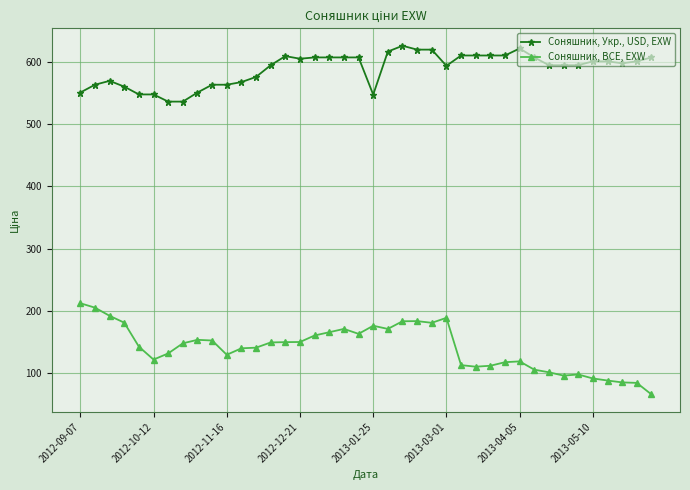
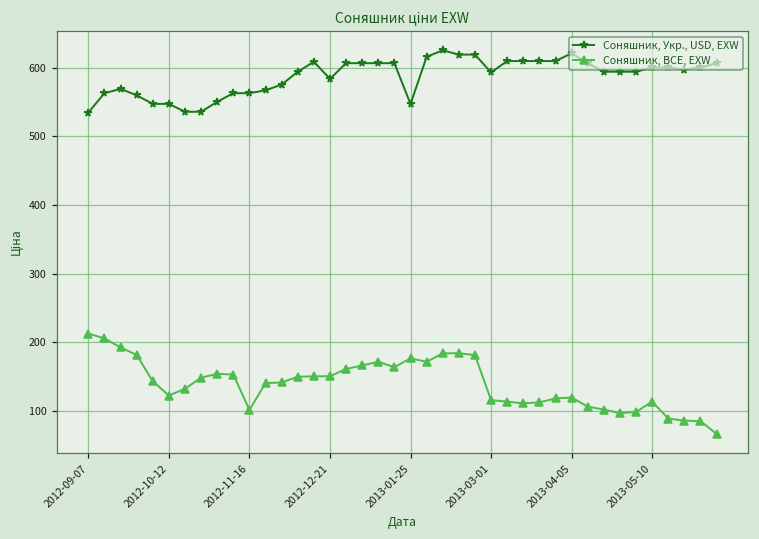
  {
    "Соняшник, Укр., USD, EXW": {
-     "2012-09-07": 550,
+     "2012-09-07": 530,
      "2012-10-12": 550,
      "2012-11-16": 560,
-     "2012-12-21": 600,
+     "2012-12-21": 580,
      "2013-01-25": 550,
      "2013-03-01": 590
    },
    "Соняшник, BCE, EXW": {
      "2012-09-07": 210,
      "2012-10-12": 120,
-     "2012-11-16": 130,
+     "2012-11-16": 100,
      "2012-12-21": 150,
      "2013-01-25": 180,
-     "2013-03-01": 190,
+     "2013-03-01": 120,
      "2013-04-05": 120,
-     "2013-05-10": 90
+     "2013-05-10": 110
    }
  }
